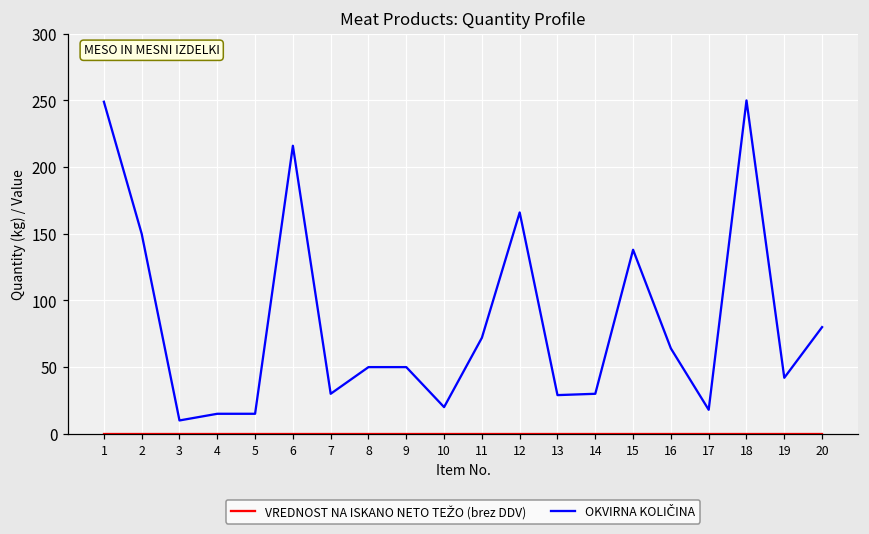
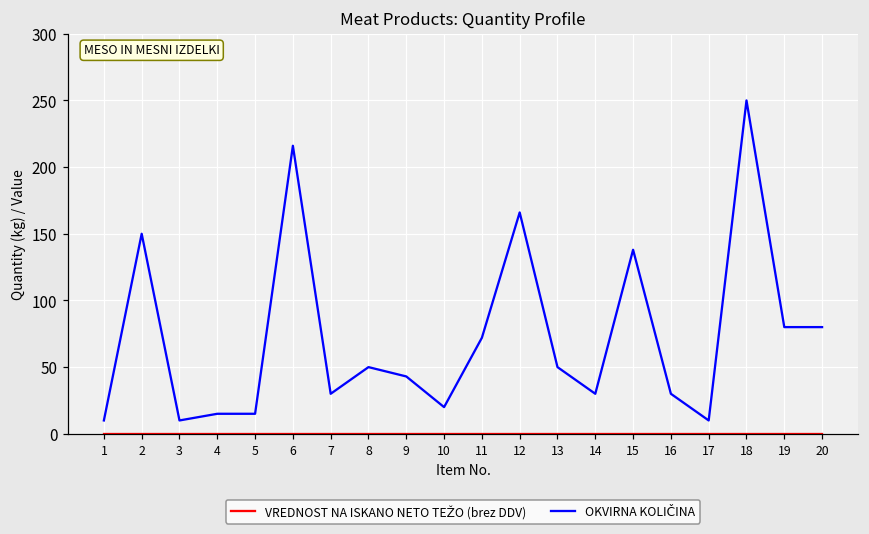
  {
    "VREDNOST NA ISKANO NETO TEŽO (brez DDV)": {
      "1": 0,
      "2": 0,
      "3": 0,
      "4": 0,
      "5": 0,
      "6": 0,
      "7": 0,
      "8": 0,
      "9": 0,
      "10": 0,
      "11": 0,
      "12": 0,
      "13": 0,
      "14": 0,
      "15": 0,
      "16": 0,
      "17": 0,
      "18": 0,
      "19": 0,
      "20": 0
    },
    "OKVIRNA KOLIČINA": {
-     "1": 249,
+     "1": 10,
      "2": 150,
      "3": 10,
      "4": 15,
      "5": 15,
      "6": 216,
      "7": 30,
      "8": 50,
-     "9": 50,
+     "9": 43,
      "10": 20,
      "11": 72,
      "12": 166,
-     "13": 29,
+     "13": 50,
      "14": 30,
      "15": 138,
-     "16": 64,
-     "17": 18,
+     "16": 30,
+     "17": 10,
      "18": 250,
-     "19": 42,
+     "19": 80,
      "20": 80
    }
  }
